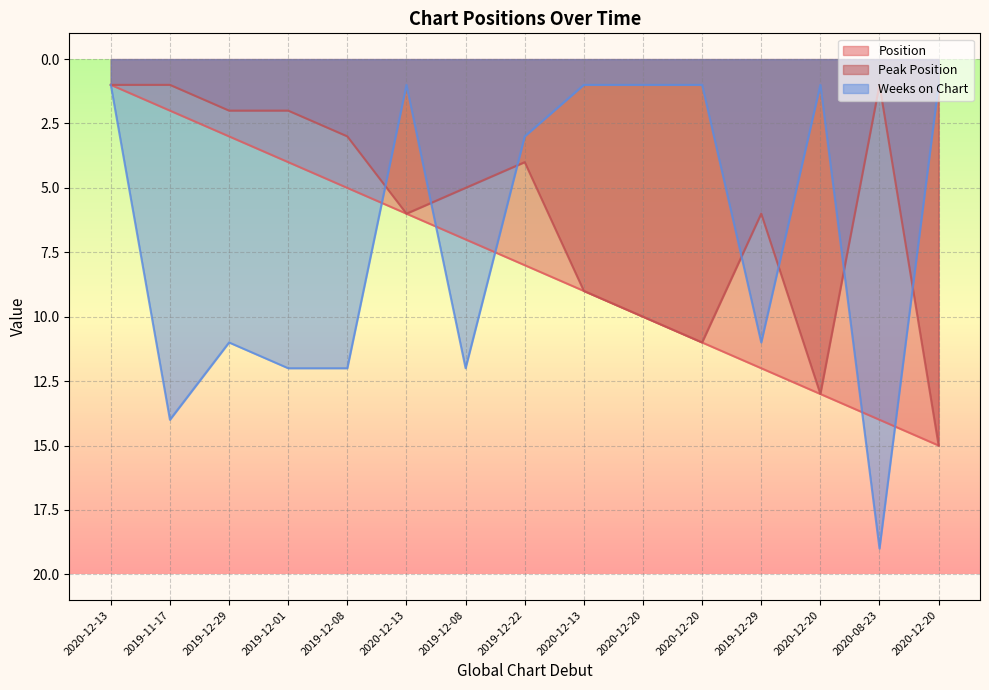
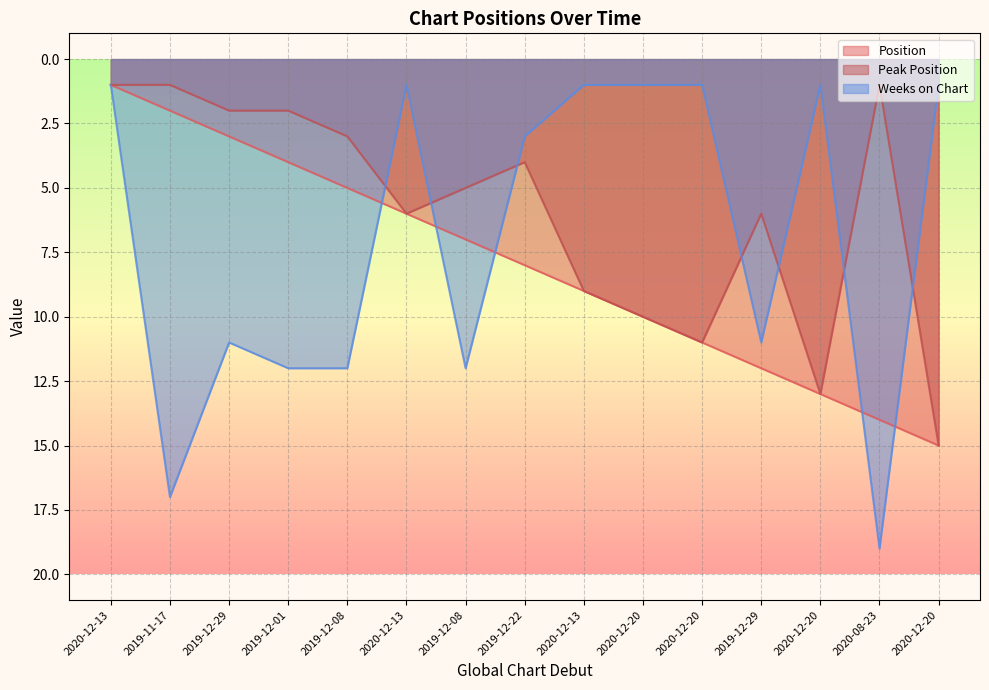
  {
    "Weeks on Chart": {
-     "2019-11-17": 14,
+     "2019-11-17": 17,
      "2019-12-01": 12,
      "2019-12-22": 3,
      "2020-08-23": 19
    }
  }
